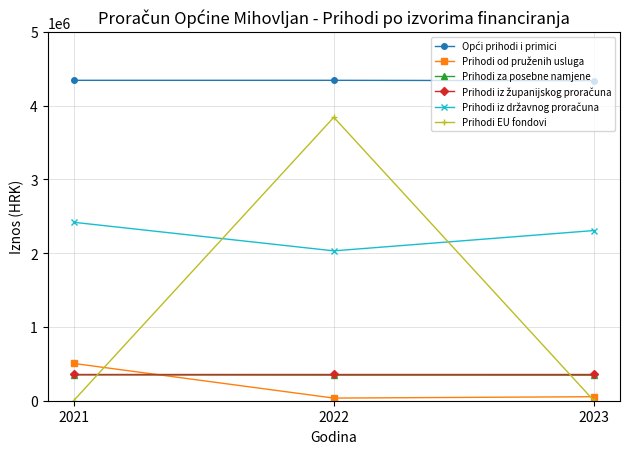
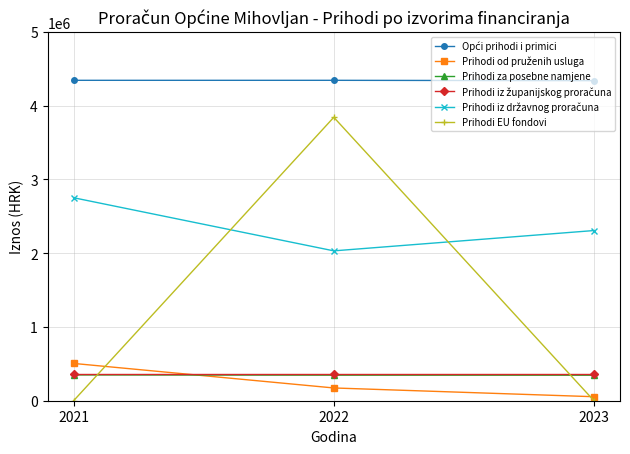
  {
    "Opći prihodi i primici": {
      "2021": 4300000,
      "2022": 4300000
    },
    "Prihodi od pruženih usluga": {
      "2021": 500000,
-     "2022": 0,
+     "2022": 200000,
      "2023": 100000
    },
    "Prihodi iz državnog proračuna": {
-     "2021": 2400000,
+     "2021": 2800000,
      "2022": 2000000,
      "2023": 2300000
    },
    "Prihodi EU fondovi": {
      "2021": 0,
      "2022": 3800000,
      "2023": 0
    }
  }
